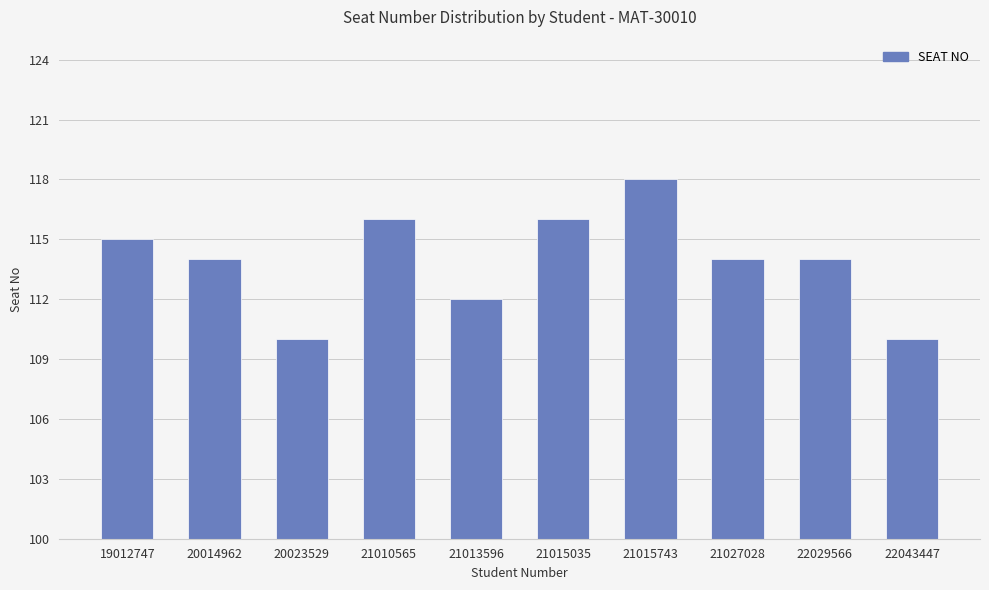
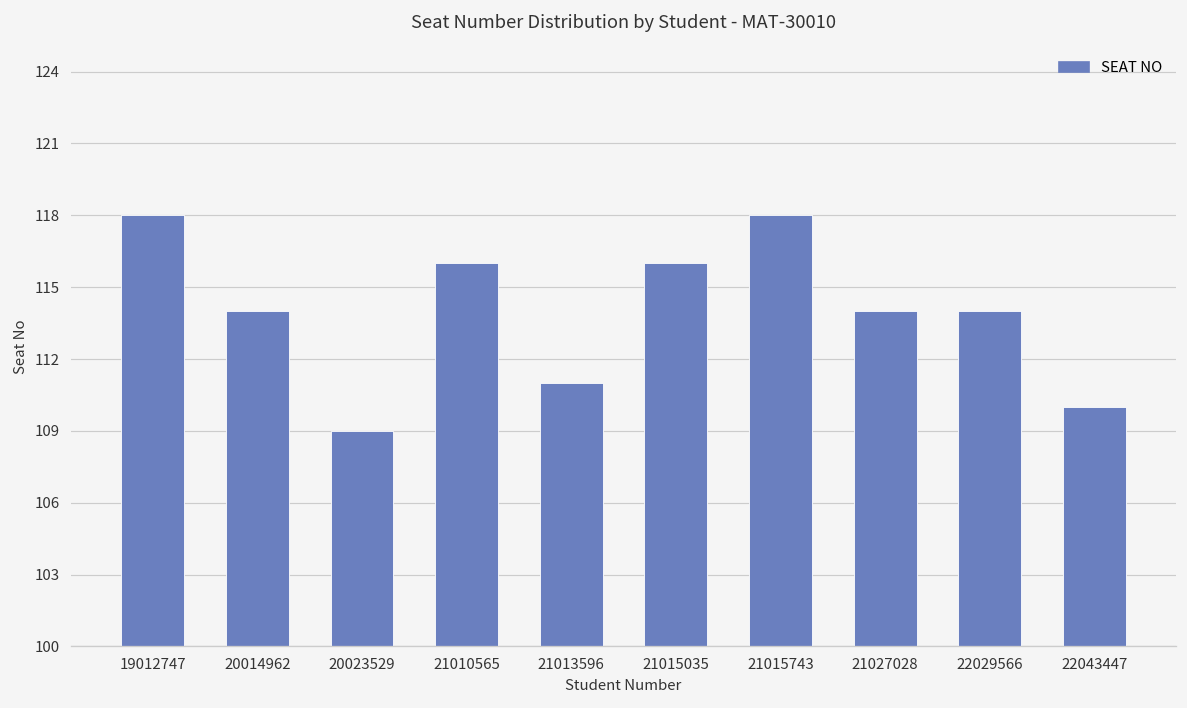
  {
-   "19012747": 115,
+   "19012747": 118,
    "20014962": 114,
-   "20023529": 110,
+   "20023529": 109,
    "21010565": 116,
-   "21013596": 112,
+   "21013596": 111,
    "21015035": 116,
    "21015743": 118,
    "21027028": 114,
    "22029566": 114,
    "22043447": 110
  }
